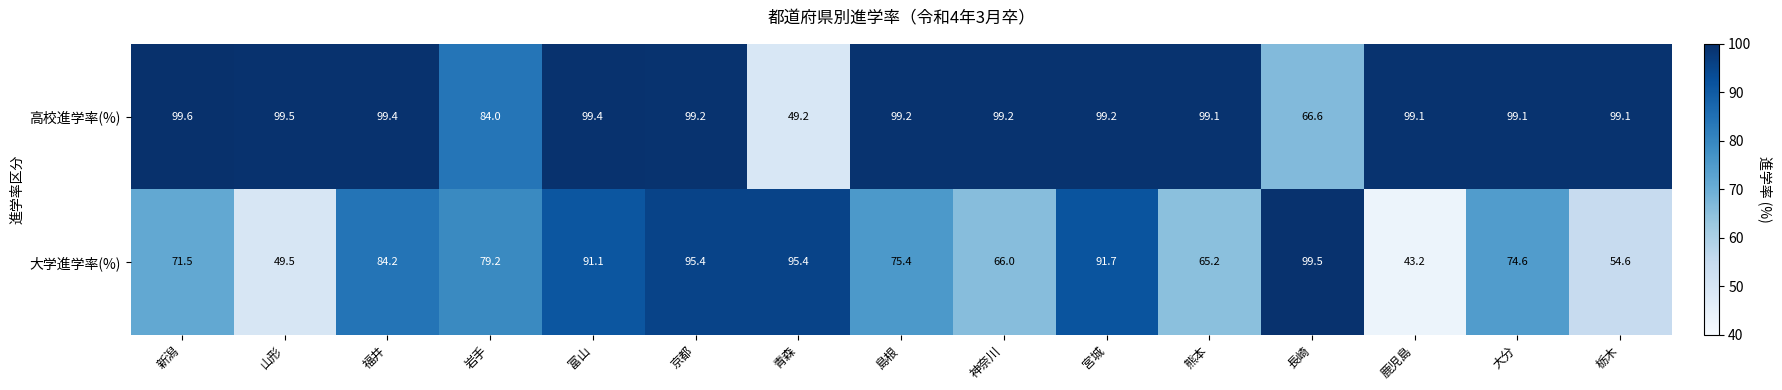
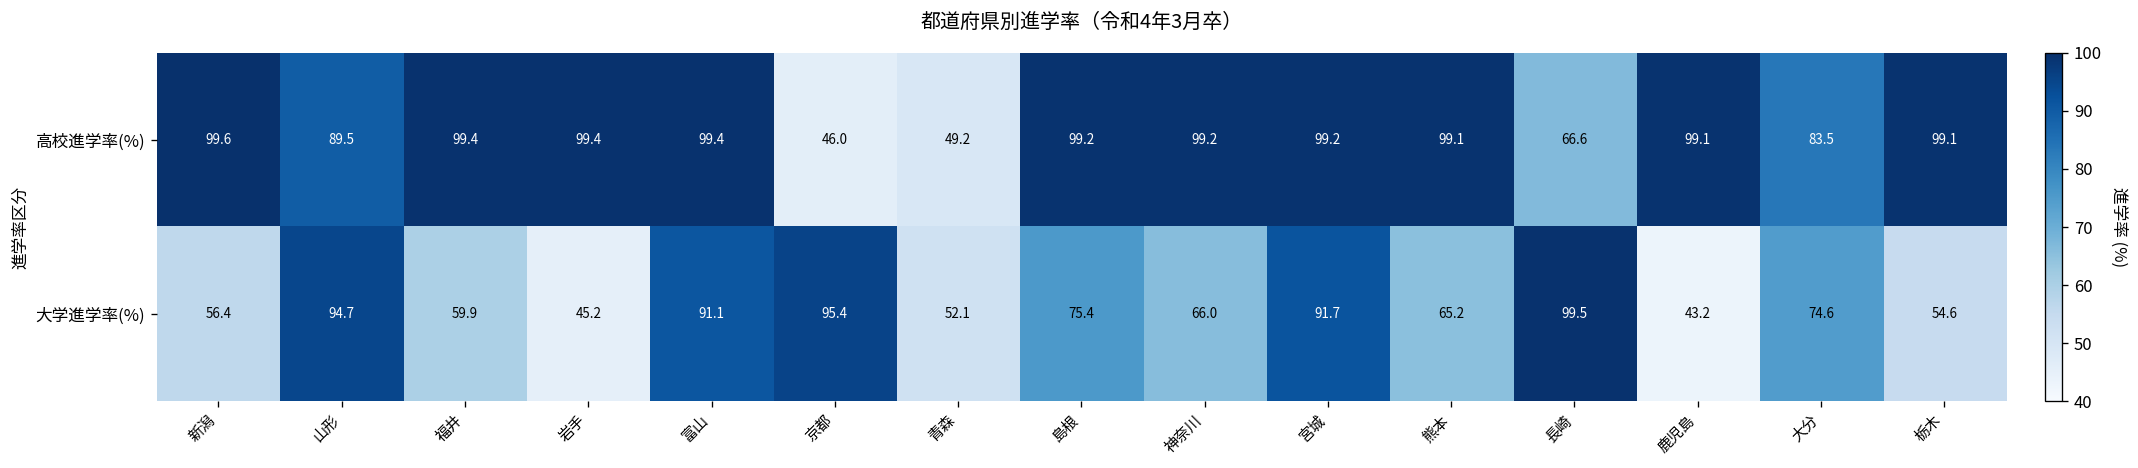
  {
    "高校進学率(%)": {
      "新潟": 99.6,
-     "山形": 99.5,
+     "山形": 89.5,
      "福井": 99.4,
-     "岩手": 84.0,
+     "岩手": 99.4,
      "富山": 99.4,
-     "京都": 99.2,
+     "京都": 46.0,
      "青森": 49.2,
      "島根": 99.2,
      "神奈川": 99.2,
      "宮城": 99.2,
      "熊本": 99.1,
      "長崎": 66.6,
      "鹿児島": 99.1,
-     "大分": 99.1,
+     "大分": 83.5,
      "栃木": 99.1
    },
    "大学進学率(%)": {
-     "新潟": 71.5,
-     "山形": 49.5,
-     "福井": 84.2,
-     "岩手": 79.2,
+     "新潟": 56.4,
+     "山形": 94.7,
+     "福井": 59.9,
+     "岩手": 45.2,
      "富山": 91.1,
      "京都": 95.4,
-     "青森": 95.4,
+     "青森": 52.1,
      "島根": 75.4,
      "神奈川": 66.0,
      "宮城": 91.7,
      "熊本": 65.2,
      "長崎": 99.5,
      "鹿児島": 43.2,
      "大分": 74.6,
      "栃木": 54.6
    }
  }
